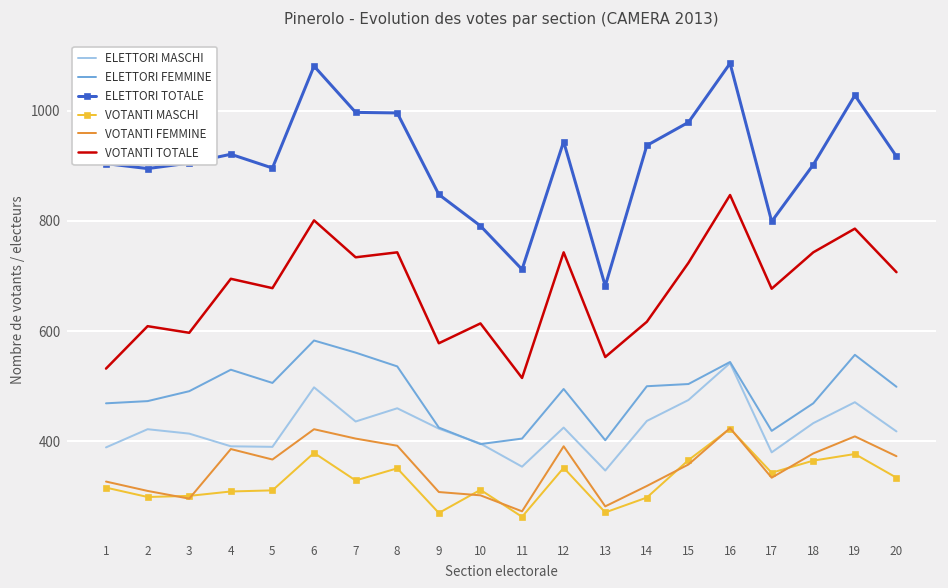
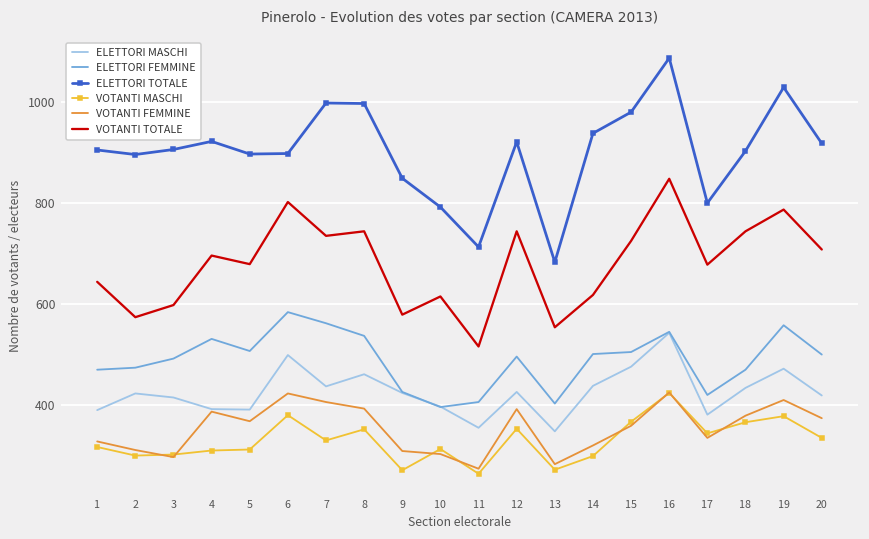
  {
    "ELETTORI TOTALE": {
      "1": 900,
      "2": 900,
      "3": 910,
      "4": 920,
      "5": 900,
-     "6": 1080,
+     "6": 900,
      "7": 1000,
      "8": 1000,
      "9": 850,
      "10": 790,
      "11": 710,
-     "12": 940,
+     "12": 920,
      "13": 680,
      "14": 940,
      "15": 980,
      "16": 1090,
      "17": 800,
      "18": 900,
      "19": 1030,
      "20": 920
    },
    "VOTANTI TOTALE": {
-     "1": 530,
-     "2": 610,
+     "1": 640,
+     "2": 570,
      "3": 600,
      "4": 700,
      "5": 680,
      "6": 800,
      "7": 730,
      "8": 740,
      "9": 580,
      "10": 610,
      "11": 520,
      "12": 740,
      "13": 550,
      "14": 620,
      "15": 720,
      "16": 850,
      "17": 680,
      "18": 740,
      "19": 790,
      "20": 710
    }
  }
